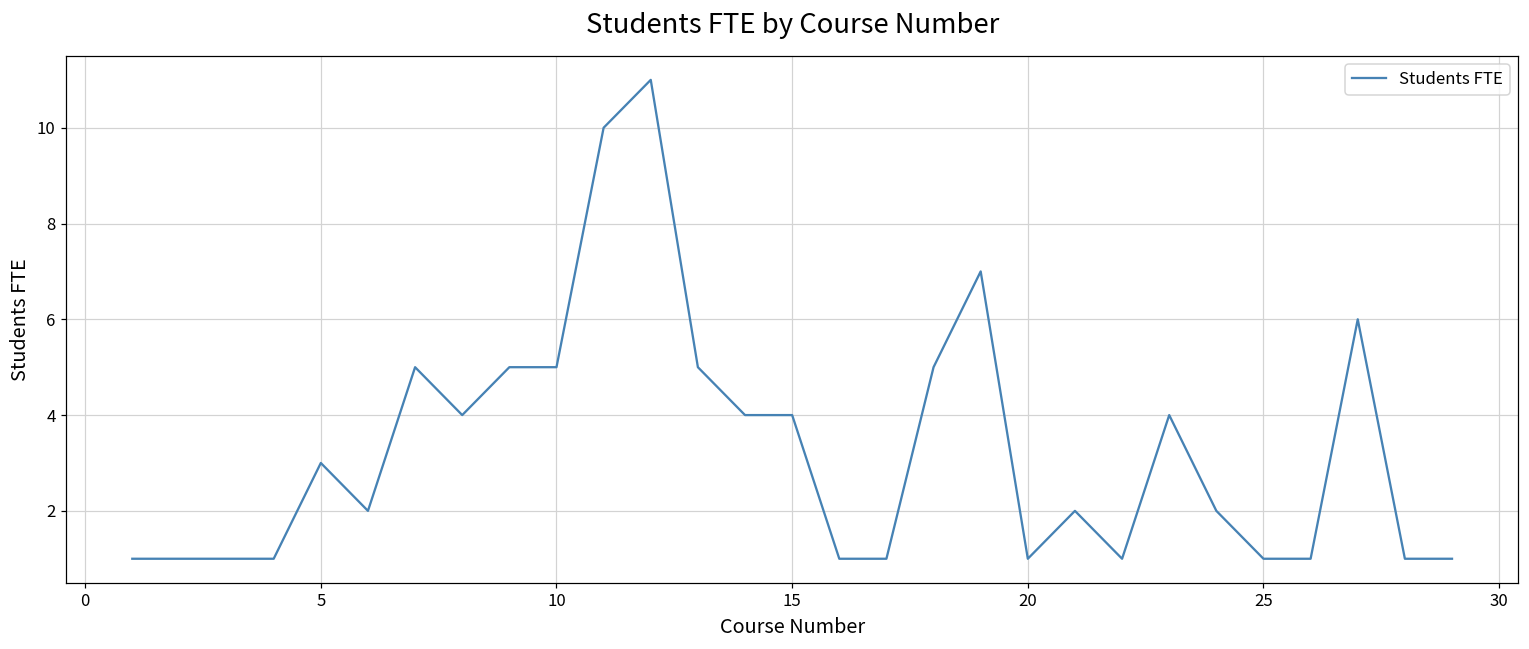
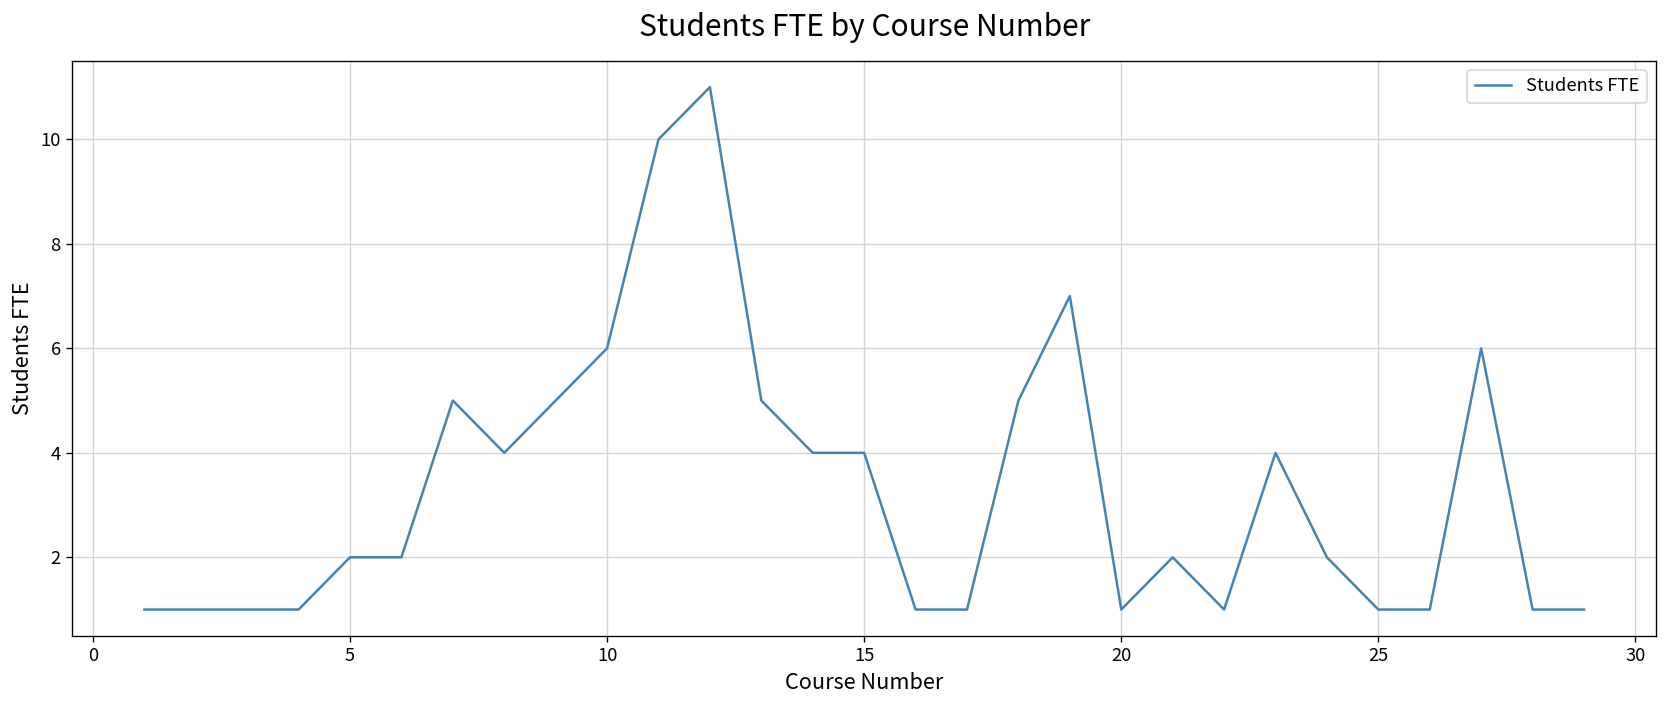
  {
-   "5": 3,
-   "10": 5,
+   "5": 2,
+   "10": 6,
    "15": 4,
    "20": 1,
    "25": 1
  }
